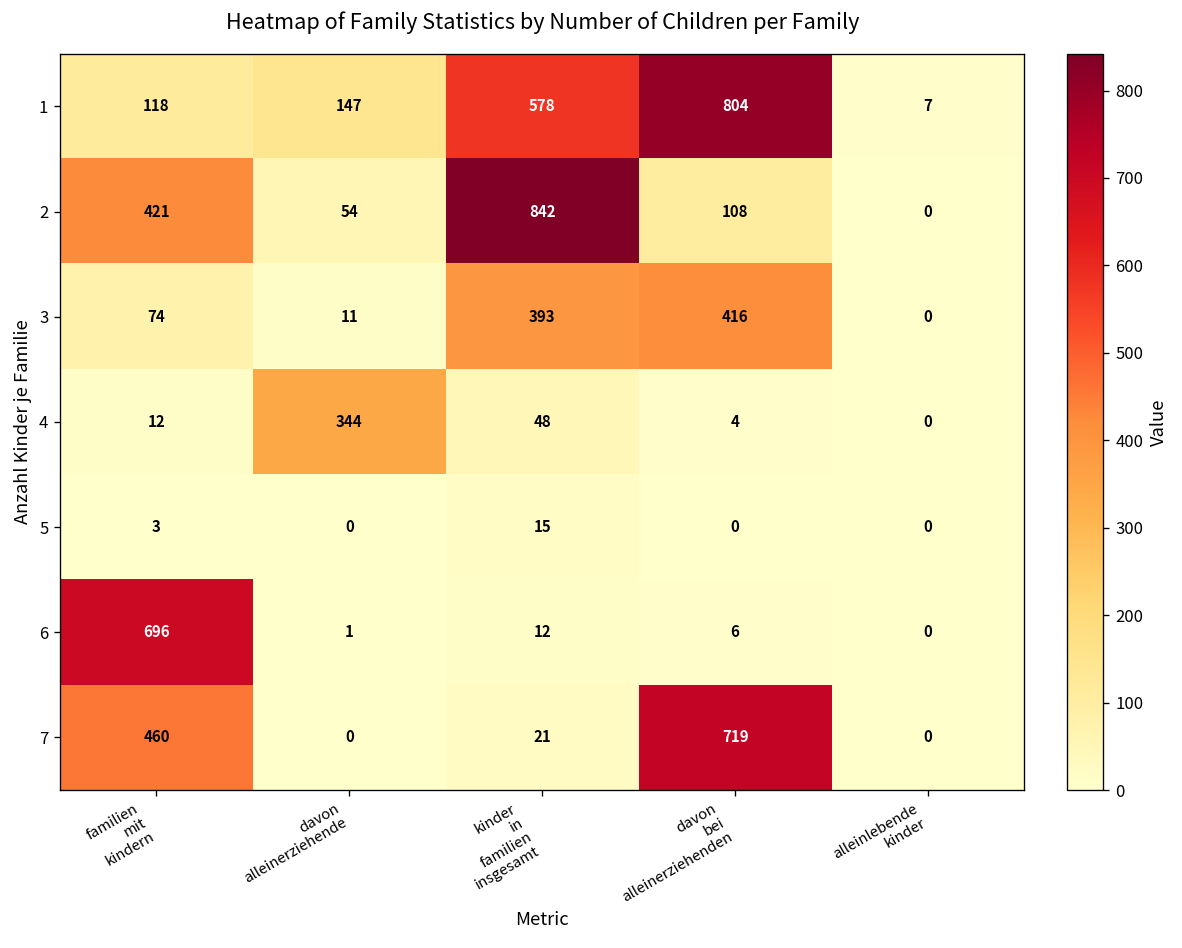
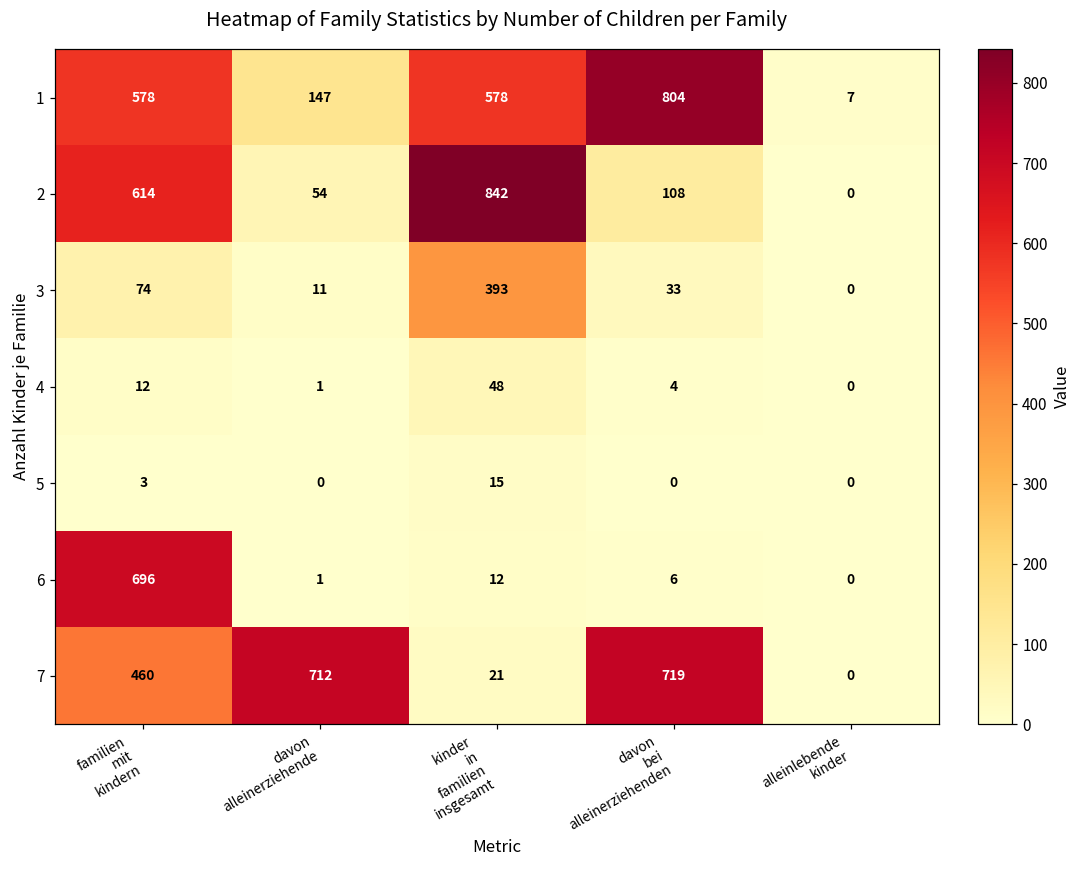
  {
    "1": {
-     "familien mit kindern": 118,
+     "familien mit kindern": 578,
      "davon alleinerziehende": 147,
      "kinder in familien insgesamt": 578,
      "davon bei alleinerziehenden": 804,
      "alleinlebende kinder": 7
    },
    "2": {
-     "familien mit kindern": 421,
+     "familien mit kindern": 614,
      "davon alleinerziehende": 54,
      "kinder in familien insgesamt": 842,
      "davon bei alleinerziehenden": 108,
      "alleinlebende kinder": 0
    },
    "3": {
      "familien mit kindern": 74,
      "davon alleinerziehende": 11,
      "kinder in familien insgesamt": 393,
-     "davon bei alleinerziehenden": 416,
+     "davon bei alleinerziehenden": 33,
      "alleinlebende kinder": 0
    },
    "4": {
      "familien mit kindern": 12,
-     "davon alleinerziehende": 344,
+     "davon alleinerziehende": 1,
      "kinder in familien insgesamt": 48,
      "davon bei alleinerziehenden": 4,
      "alleinlebende kinder": 0
    },
    "5": {
      "familien mit kindern": 3,
      "davon alleinerziehende": 0,
      "kinder in familien insgesamt": 15,
      "davon bei alleinerziehenden": 0,
      "alleinlebende kinder": 0
    },
    "6": {
      "familien mit kindern": 696,
      "davon alleinerziehende": 1,
      "kinder in familien insgesamt": 12,
      "davon bei alleinerziehenden": 6,
      "alleinlebende kinder": 0
    },
    "7": {
      "familien mit kindern": 460,
-     "davon alleinerziehende": 0,
+     "davon alleinerziehende": 712,
      "kinder in familien insgesamt": 21,
      "davon bei alleinerziehenden": 719,
      "alleinlebende kinder": 0
    }
  }
